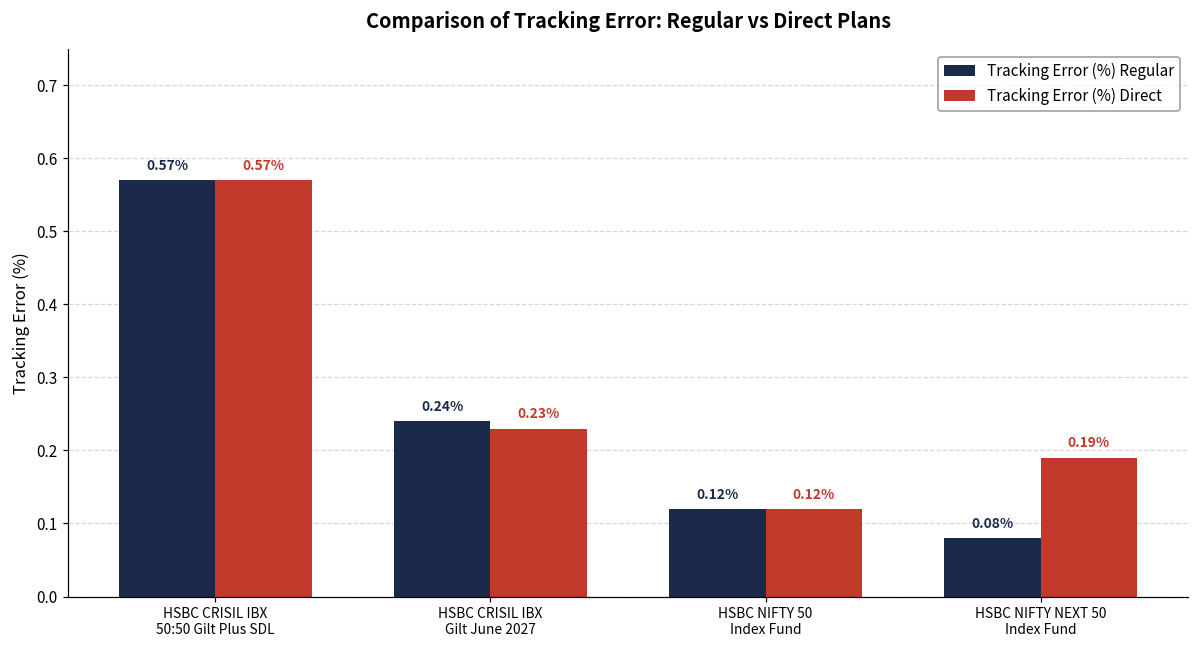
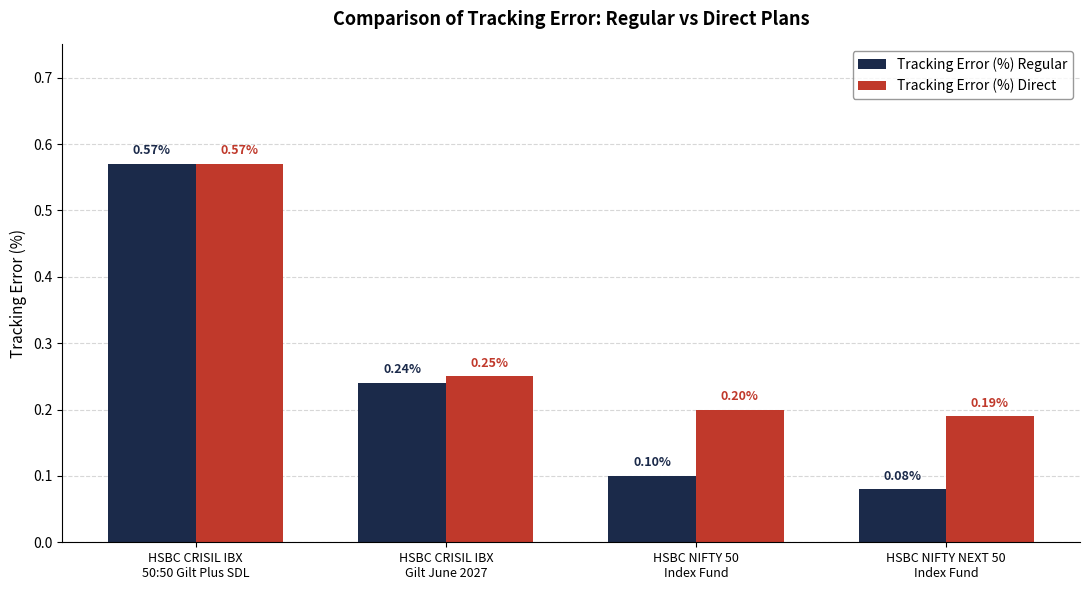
  {
    "Tracking Error (%) Regular": {
      "HSBC CRISIL IBX 50:50 Gilt Plus SDL": "0.57%",
      "HSBC CRISIL IBX Gilt June 2027": "0.24%",
-     "HSBC NIFTY 50 Index Fund": "0.12%",
+     "HSBC NIFTY 50 Index Fund": "0.10%",
      "HSBC NIFTY NEXT 50 Index Fund": "0.08%"
    },
    "Tracking Error (%) Direct": {
      "HSBC CRISIL IBX 50:50 Gilt Plus SDL": "0.57%",
-     "HSBC CRISIL IBX Gilt June 2027": "0.23%",
-     "HSBC NIFTY 50 Index Fund": "0.12%",
+     "HSBC CRISIL IBX Gilt June 2027": "0.25%",
+     "HSBC NIFTY 50 Index Fund": "0.20%",
      "HSBC NIFTY NEXT 50 Index Fund": "0.19%"
    }
  }
